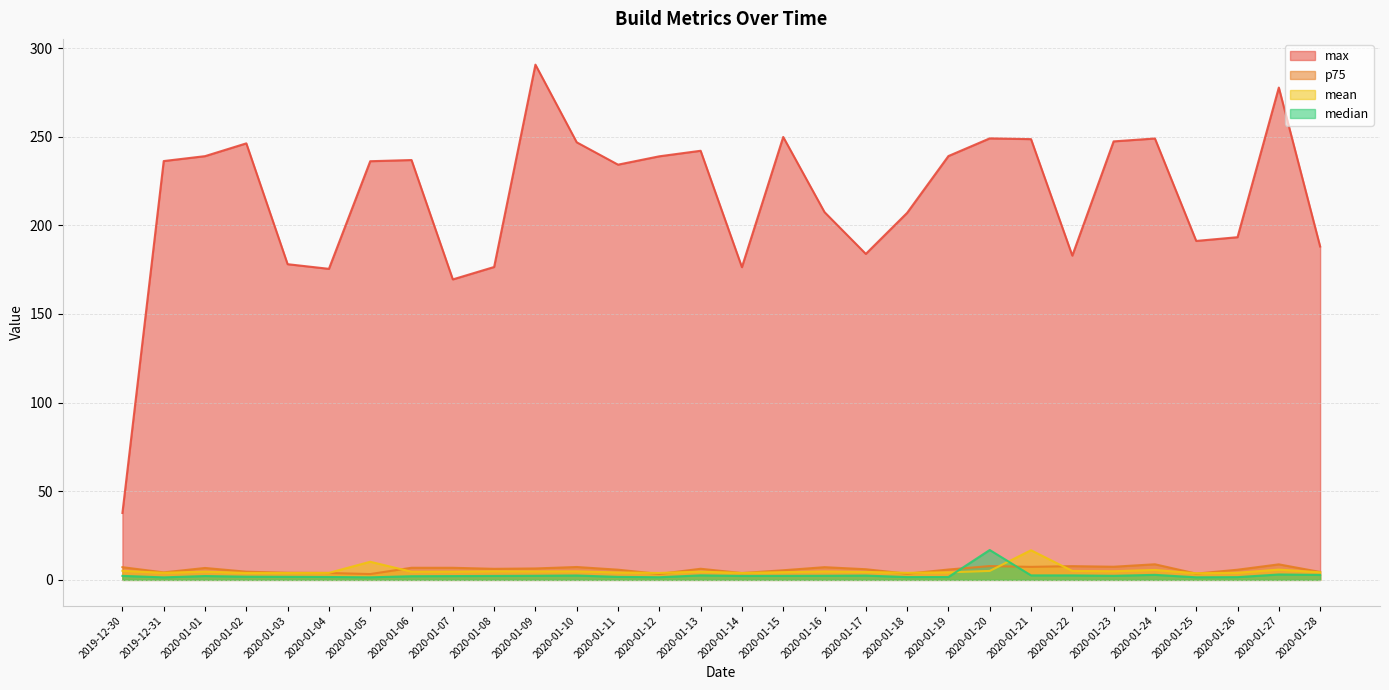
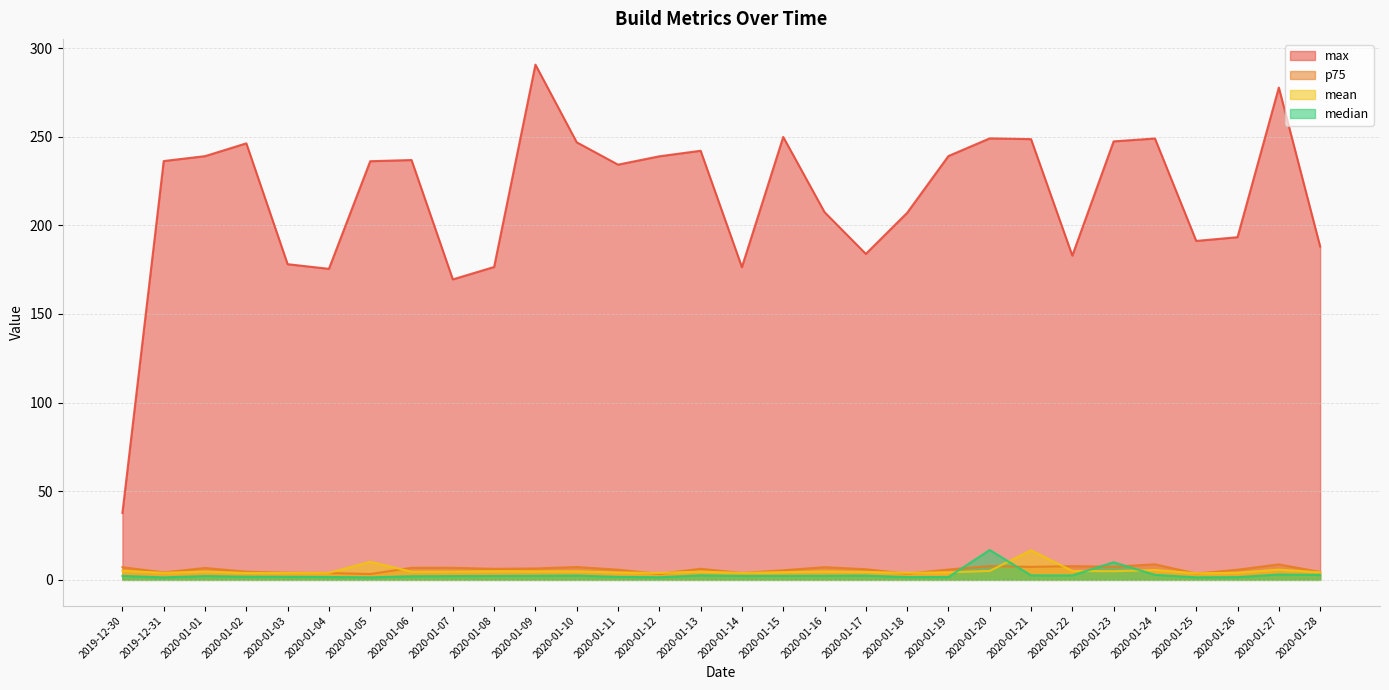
  {
    "mean": {
      "2019-12-30": 5,
      "2020-01-01": 5,
      "2020-01-05": 10,
      "2020-01-06": 5,
      "2020-01-07": 5,
      "2020-01-09": 5,
      "2020-01-10": 5,
      "2020-01-11": 4,
      "2020-01-13": 5,
      "2020-01-16": 5,
      "2020-01-17": 4,
      "2020-01-19": 4,
      "2020-01-20": 5,
      "2020-01-21": 17,
      "2020-01-22": 5,
      "2020-01-23": 5,
      "2020-01-24": 6,
      "2020-01-26": 4,
      "2020-01-27": 6
    },
    "median": {
      "2019-12-30": 2,
      "2019-12-31": 1,
      "2020-01-01": 2,
      "2020-01-02": 2,
      "2020-01-03": 2,
      "2020-01-04": 2,
      "2020-01-05": 1,
      "2020-01-06": 2,
      "2020-01-07": 2,
      "2020-01-08": 2,
      "2020-01-09": 2,
      "2020-01-10": 2,
      "2020-01-11": 2,
      "2020-01-12": 1,
      "2020-01-13": 3,
      "2020-01-14": 2,
      "2020-01-15": 2,
      "2020-01-16": 2,
      "2020-01-17": 2,
      "2020-01-18": 2,
      "2020-01-19": 2,
      "2020-01-20": 17,
      "2020-01-21": 3,
      "2020-01-22": 3,
-     "2020-01-23": 2,
+     "2020-01-23": 10,
      "2020-01-24": 3,
      "2020-01-25": 1,
      "2020-01-26": 2,
      "2020-01-27": 3,
      "2020-01-28": 3
    }
  }
